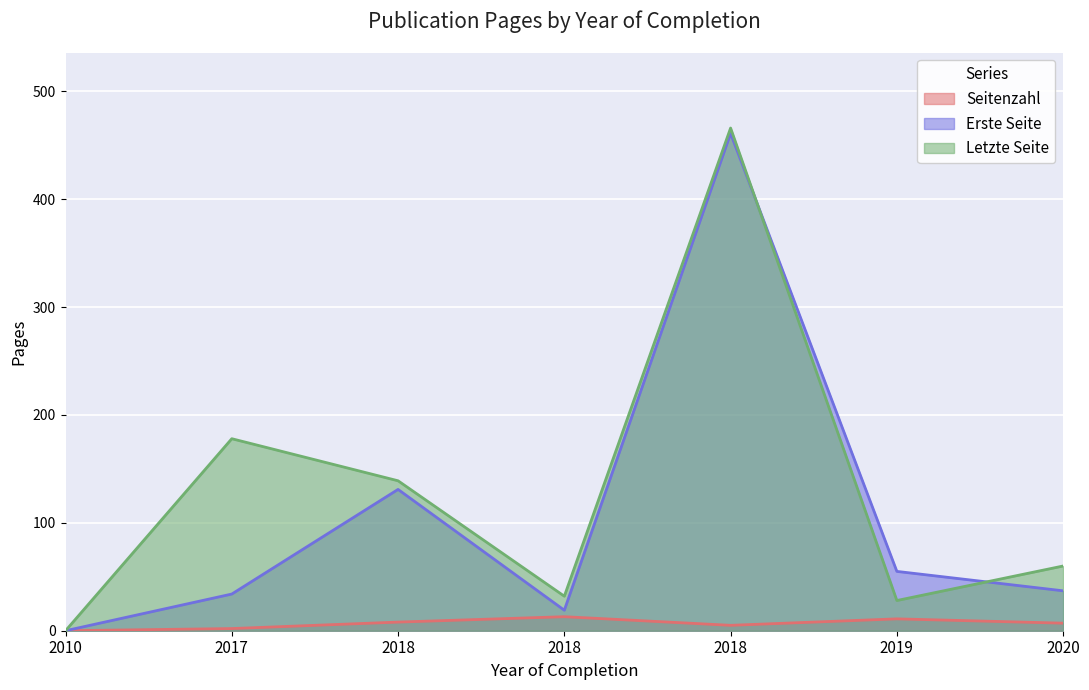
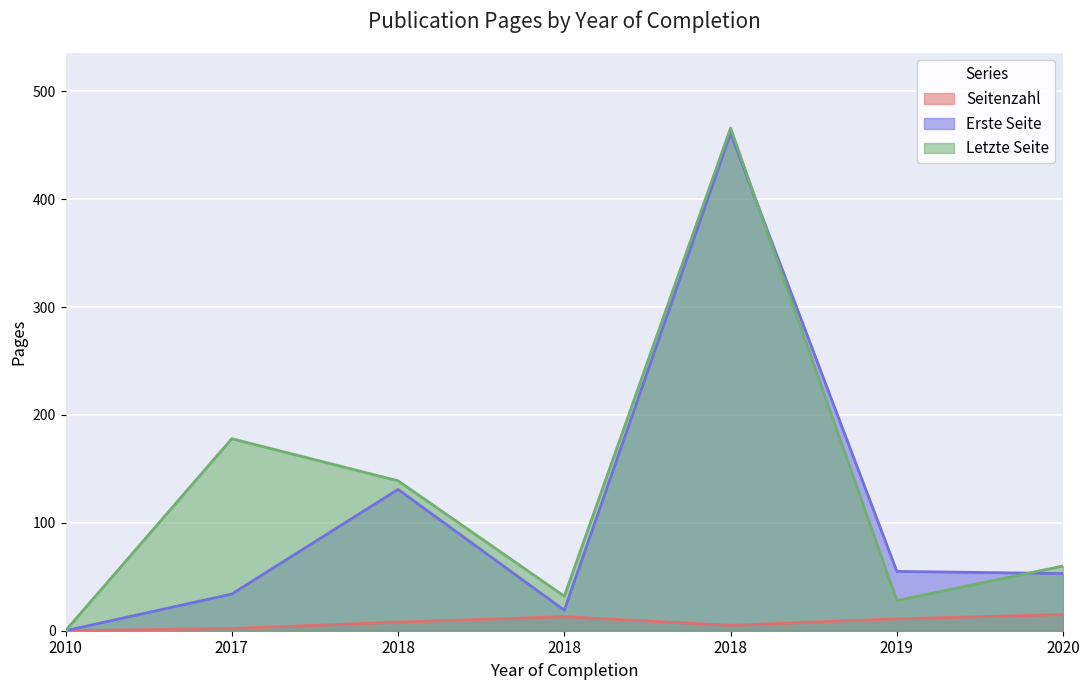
  {
    "Seitenzahl": {
      "2017": 2,
      "2019": 11,
-     "2020": 7
+     "2020": 15
    },
    "Erste Seite": {
      "2017": 34,
      "2019": 55,
-     "2020": 37
+     "2020": 53
    },
    "Letzte Seite": {
      "2017": 178,
      "2019": 28,
      "2020": 60
    }
  }
